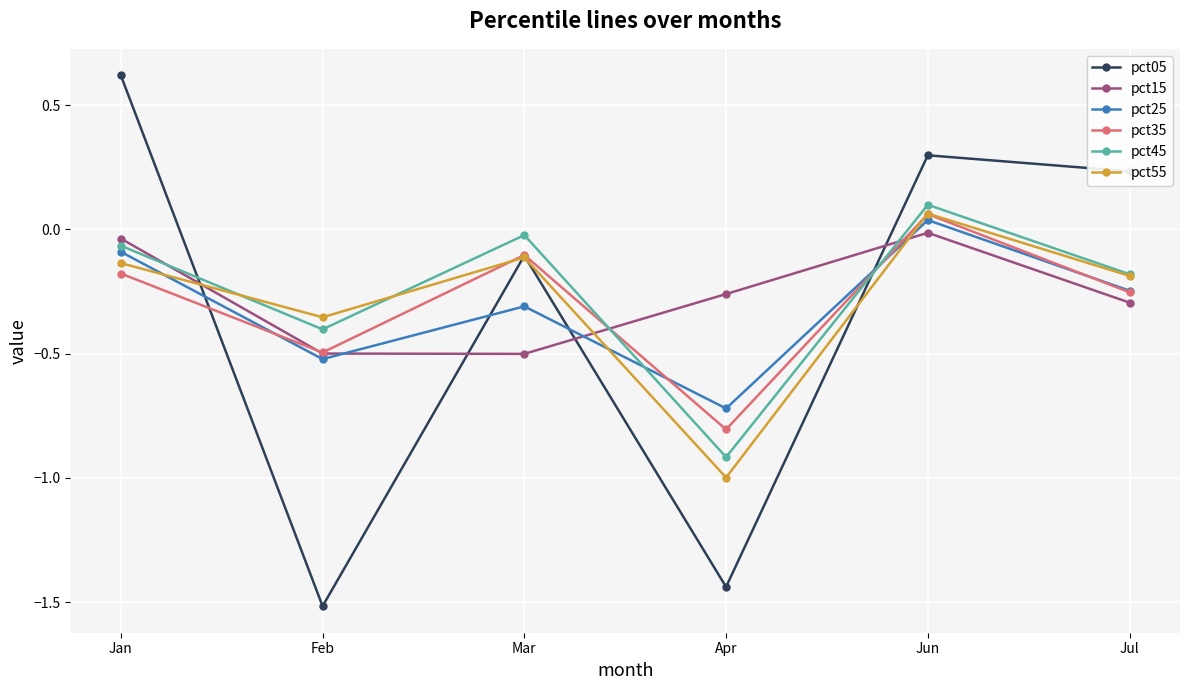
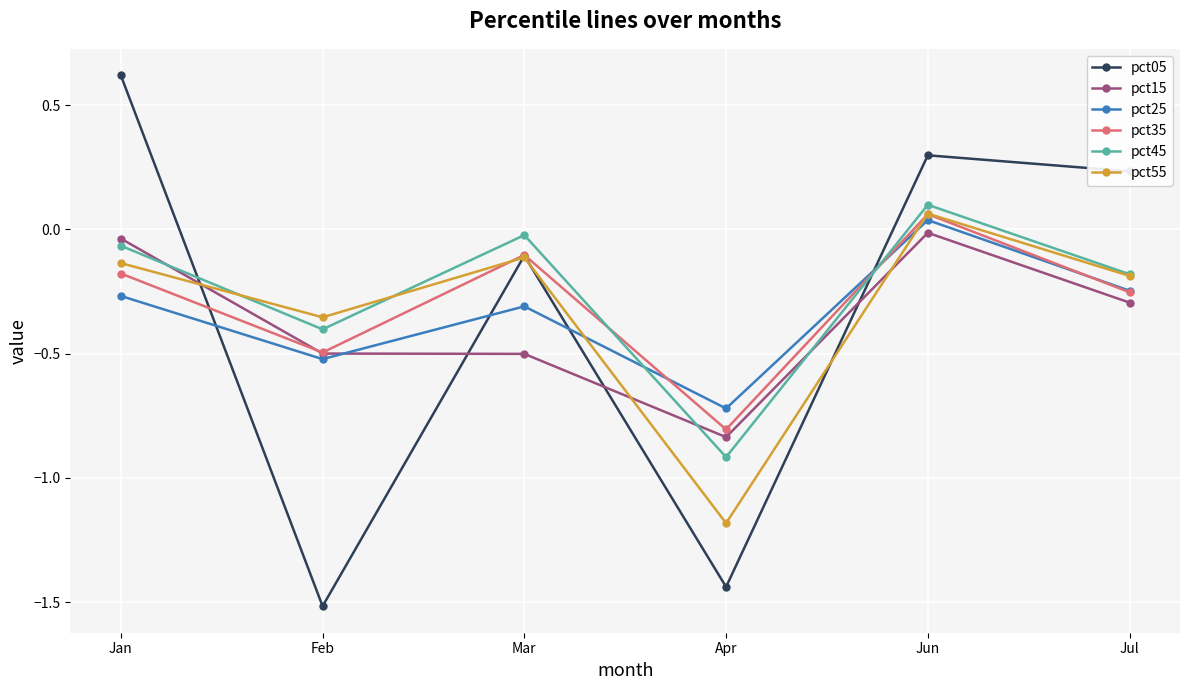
  {
    "pct05": {
      "Jan": 0.62,
      "Feb": -1.52,
      "Apr": -1.44,
      "Jun": 0.30
    },
    "pct15": {
      "Jan": -0.04,
      "Mar": -0.50,
-     "Apr": -0.26,
+     "Apr": -0.84,
      "Jun": -0.01,
      "Jul": -0.29
    },
    "pct25": {
-     "Jan": -0.09,
+     "Jan": -0.27,
      "Feb": -0.52,
      "Mar": -0.31,
      "Apr": -0.72,
      "Jun": 0.04
    },
    "pct35": {
      "Jan": -0.18,
      "Apr": -0.80
    },
    "pct45": {
      "Jan": -0.07,
      "Feb": -0.40,
      "Mar": -0.02,
      "Apr": -0.92,
      "Jun": 0.10
    },
    "pct55": {
      "Jan": -0.14,
      "Feb": -0.35,
-     "Apr": -1.00
+     "Apr": -1.18
    }
  }
